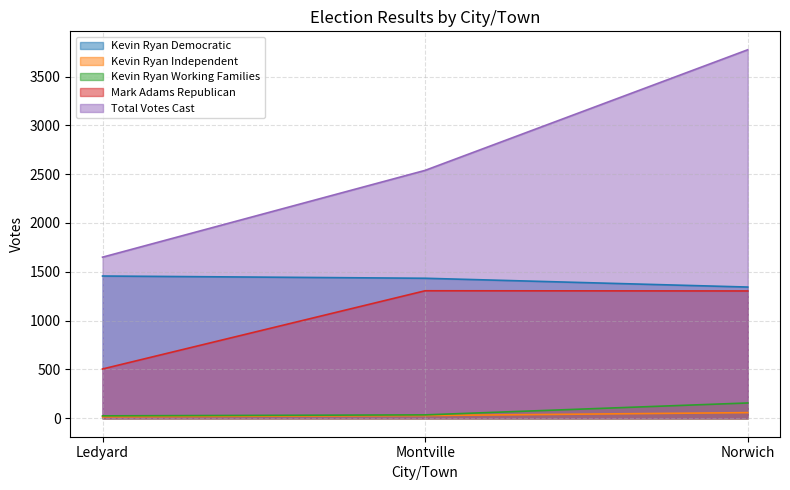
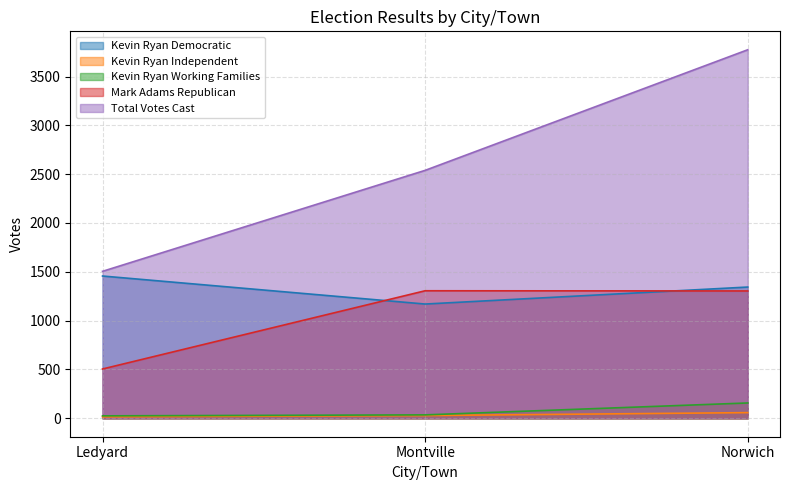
  {
    "Kevin Ryan Democratic": {
      "Ledyard": 1500,
-     "Montville": 1400,
+     "Montville": 1200,
      "Norwich": 1300
    },
    "Kevin Ryan Independent": {
      "Norwich": 100
    },
    "Kevin Ryan Working Families": {
      "Norwich": 200
    },
    "Mark Adams Republican": {
      "Ledyard": 500,
      "Montville": 1300,
      "Norwich": 1300
    },
    "Total Votes Cast": {
-     "Ledyard": 1700,
+     "Ledyard": 1500,
      "Montville": 2500,
      "Norwich": 3800
    }
  }
